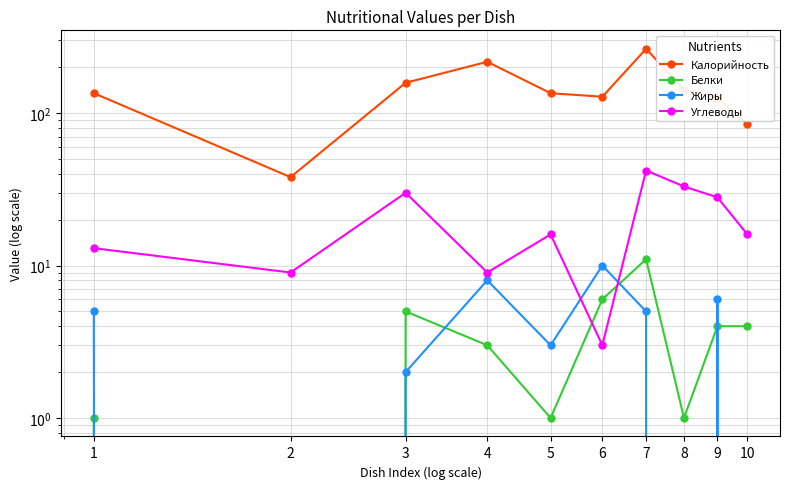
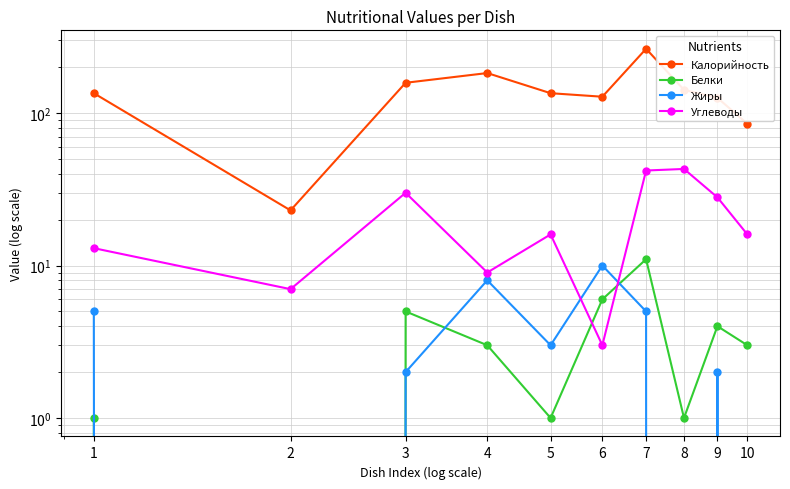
  {
    "Калорийность": {
      "1": 140,
-     "2": 38,
+     "2": 23,
      "3": 160,
-     "4": 220,
+     "4": 180,
      "5": 140,
      "6": 130,
      "7": 260,
      "10": 90
    },
    "Белки": {
      "1": 1,
      "3": 5,
      "4": 3,
      "5": 1,
      "6": 6,
      "7": 11,
      "8": 1,
      "9": 4,
-     "10": 4
+     "10": 3
    },
    "Жиры": {
      "1": 5,
      "3": 2,
      "4": 8,
      "5": 3,
      "6": 10,
      "7": 5,
-     "9": 6
+     "9": 2
    },
    "Углеводы": {
      "1": 13,
-     "2": 9,
+     "2": 7,
      "3": 30,
      "4": 9,
      "5": 16,
      "6": 3,
      "7": 42,
-     "8": 33,
+     "8": 43,
      "9": 28,
      "10": 16
    }
  }
